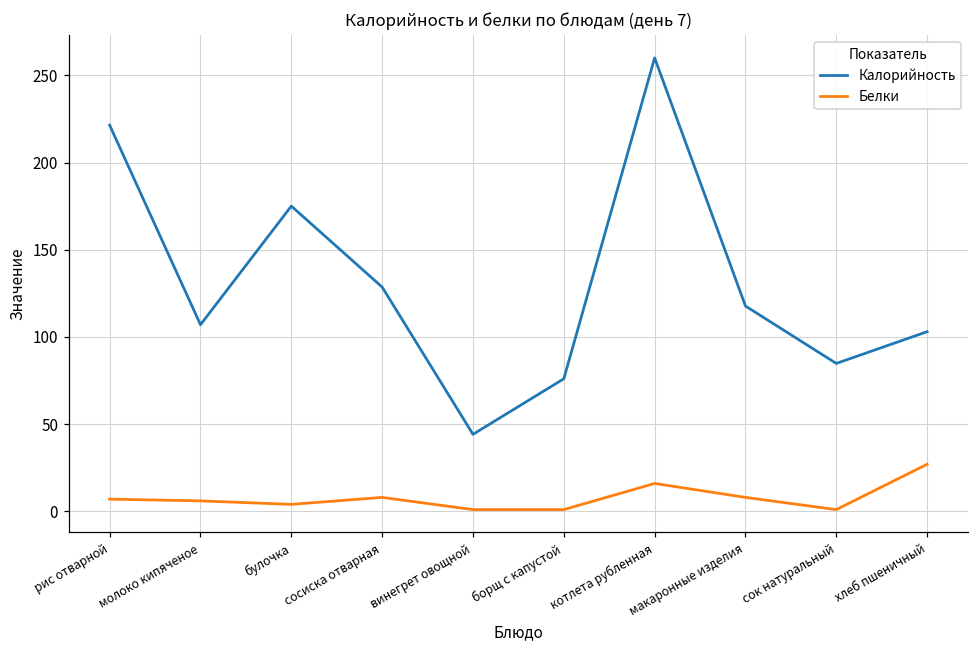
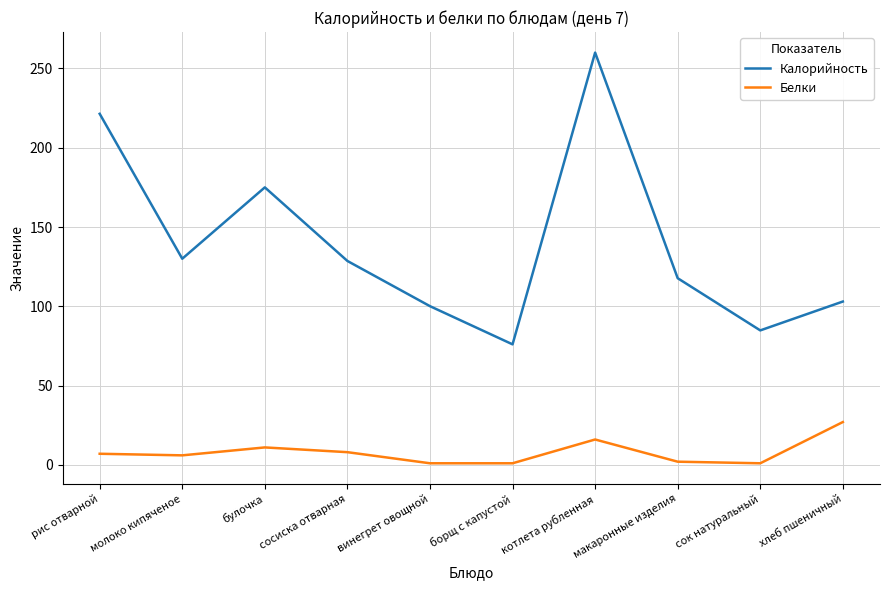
  {
    "Калорийность": {
      "рис отварной": 221,
-     "молоко кипяченое": 107,
+     "молоко кипяченое": 130,
      "булочка": 175,
      "сосиска отварная": 129,
-     "винегрет овощной": 44,
+     "винегрет овощной": 100,
      "борщ с капустой": 76,
      "котлета рубленная": 260,
      "макаронные изделия": 118,
      "сок натуральный": 85,
      "хлеб пшеничный": 103
    },
    "Белки": {
      "рис отварной": 7,
      "молоко кипяченое": 6,
-     "булочка": 4,
+     "булочка": 11,
      "сосиска отварная": 8,
      "винегрет овощной": 1,
      "борщ с капустой": 1,
      "котлета рубленная": 16,
-     "макаронные изделия": 8,
+     "макаронные изделия": 2,
      "сок натуральный": 1,
      "хлеб пшеничный": 27
    }
  }
